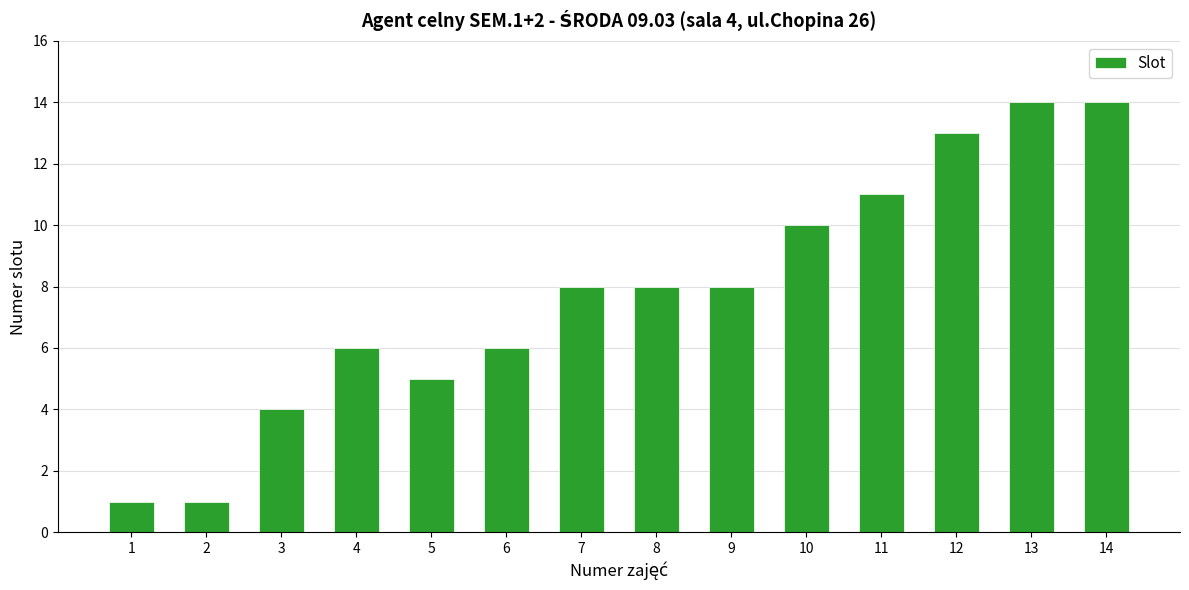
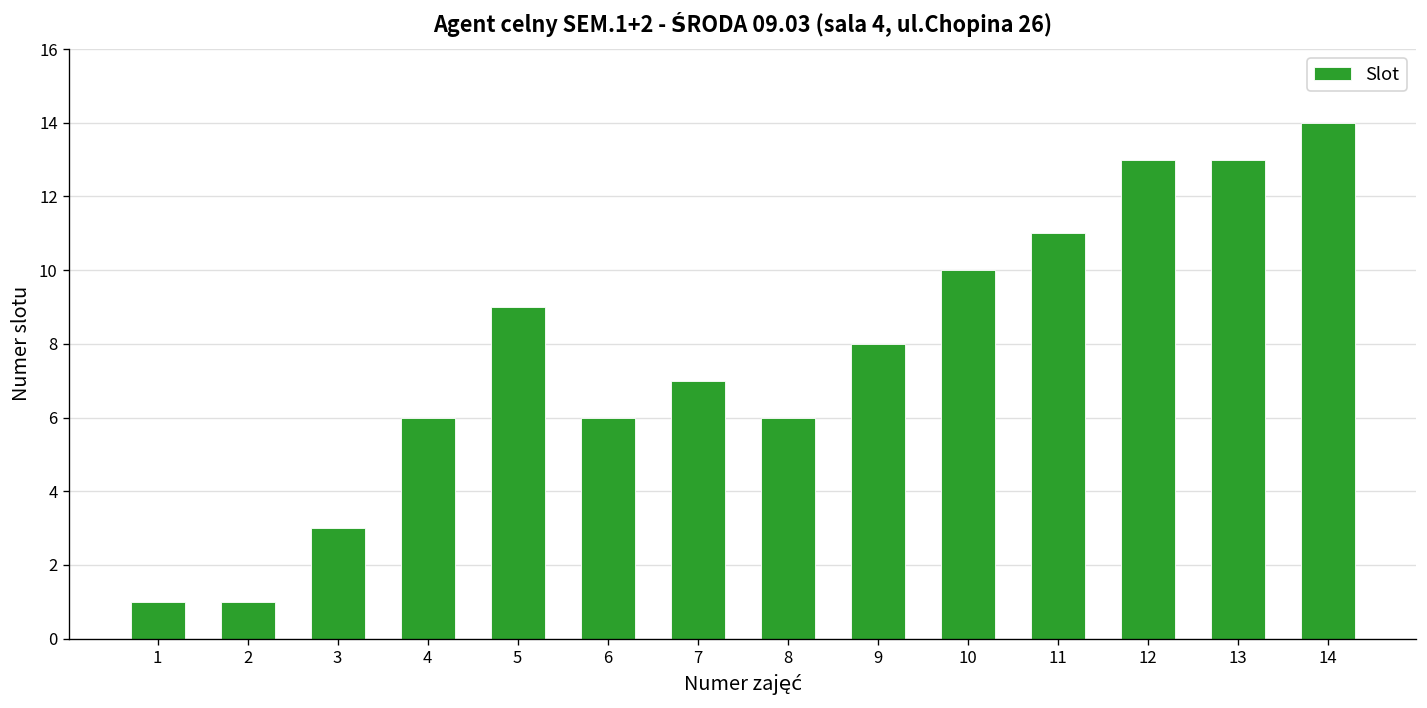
  {
    "1": 1,
    "2": 1,
-   "3": 4,
+   "3": 3,
    "4": 6,
-   "5": 5,
+   "5": 9,
    "6": 6,
-   "7": 8,
-   "8": 8,
+   "7": 7,
+   "8": 6,
    "9": 8,
    "10": 10,
    "11": 11,
    "12": 13,
-   "13": 14,
+   "13": 13,
    "14": 14
  }
